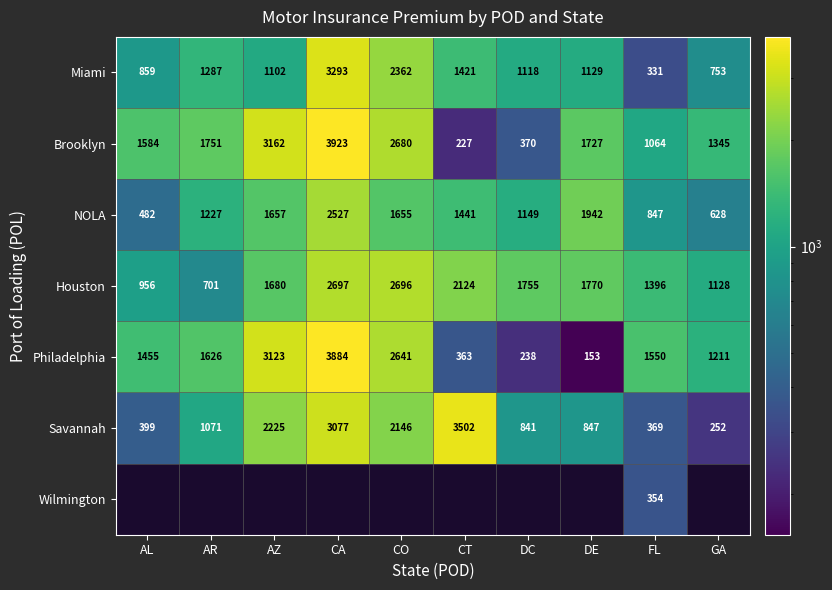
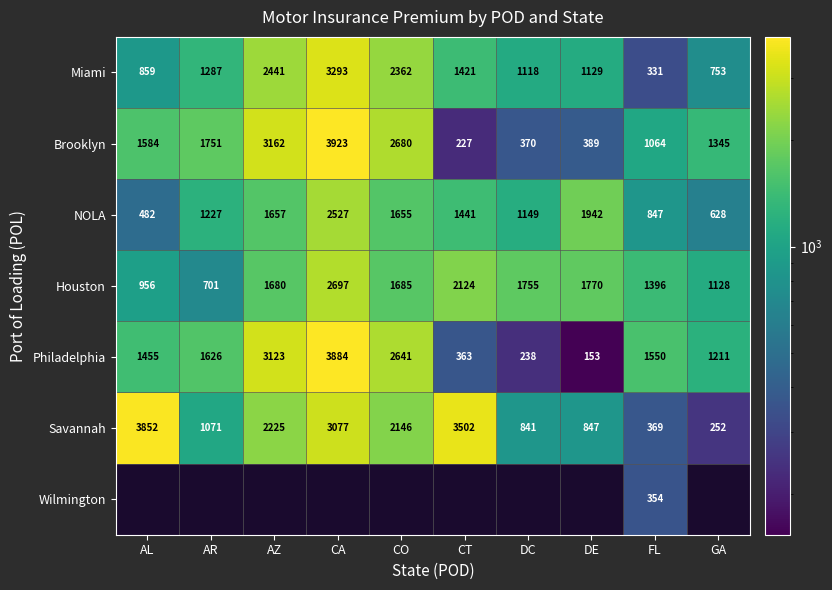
  {
    "Miami": {
      "AL": 859,
      "AR": 1287,
-     "AZ": 1102,
+     "AZ": 2441,
      "CA": 3293,
      "CO": 2362,
      "CT": 1421,
      "DC": 1118,
      "DE": 1129,
      "FL": 331,
      "GA": 753
    },
    "Brooklyn": {
      "AL": 1584,
      "AR": 1751,
      "AZ": 3162,
      "CA": 3923,
      "CO": 2680,
      "CT": 227,
      "DC": 370,
-     "DE": 1727,
+     "DE": 389,
      "FL": 1064,
      "GA": 1345
    },
    "NOLA": {
      "AL": 482,
      "AR": 1227,
      "AZ": 1657,
      "CA": 2527,
      "CO": 1655,
      "CT": 1441,
      "DC": 1149,
      "DE": 1942,
      "FL": 847,
      "GA": 628
    },
    "Houston": {
      "AL": 956,
      "AR": 701,
      "AZ": 1680,
      "CA": 2697,
-     "CO": 2696,
+     "CO": 1685,
      "CT": 2124,
      "DC": 1755,
      "DE": 1770,
      "FL": 1396,
      "GA": 1128
    },
    "Philadelphia": {
      "AL": 1455,
      "AR": 1626,
      "AZ": 3123,
      "CA": 3884,
      "CO": 2641,
      "CT": 363,
      "DC": 238,
      "DE": 153,
      "FL": 1550,
      "GA": 1211
    },
    "Savannah": {
-     "AL": 399,
+     "AL": 3852,
      "AR": 1071,
      "AZ": 2225,
      "CA": 3077,
      "CO": 2146,
      "CT": 3502,
      "DC": 841,
      "DE": 847,
      "FL": 369,
      "GA": 252
    },
    "Wilmington": {
      "FL": 354
    }
  }
